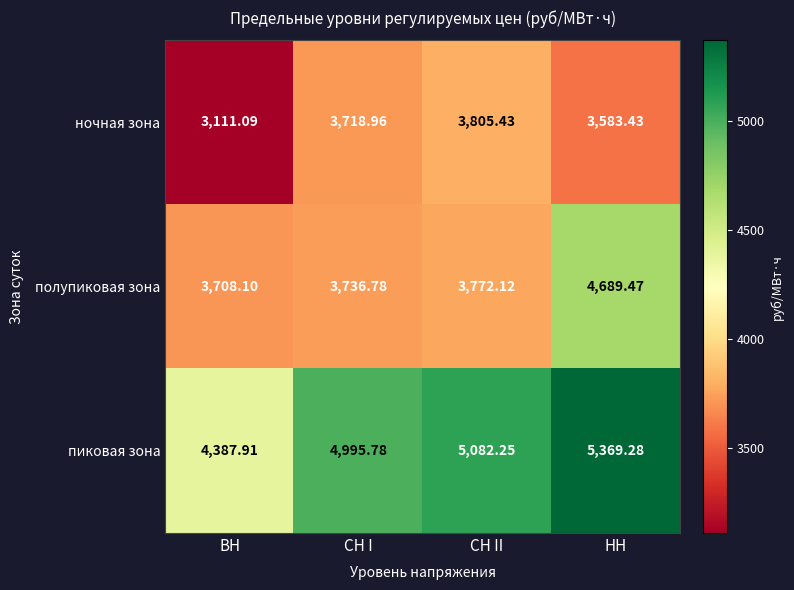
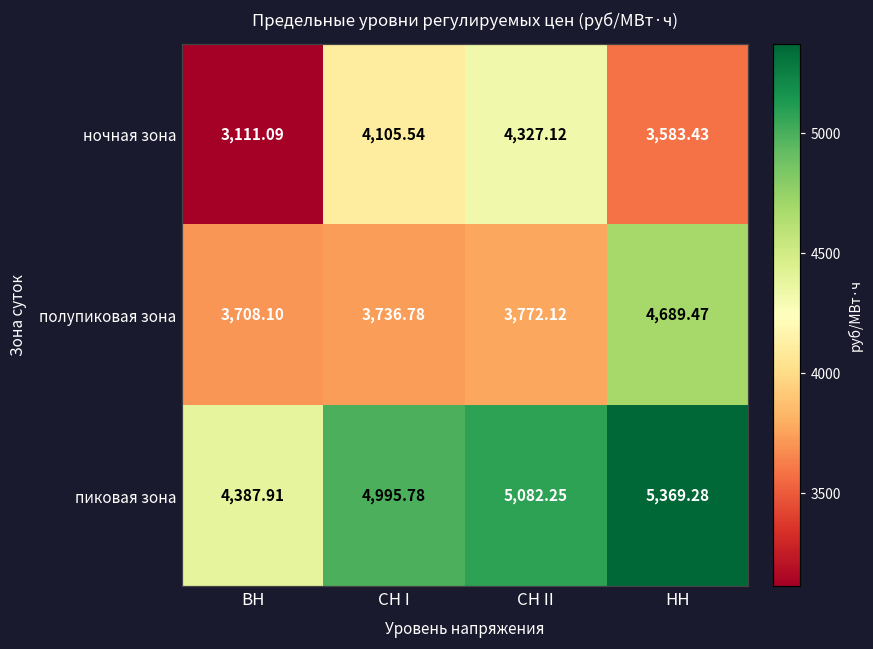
  {
    "ночная зона": {
      "ВН": "3,111.09",
-     "СН I": "3,718.96",
-     "СН II": "3,805.43",
+     "СН I": "4,105.54",
+     "СН II": "4,327.12",
      "НН": "3,583.43"
    },
    "полупиковая зона": {
      "ВН": "3,708.10",
      "СН I": "3,736.78",
      "СН II": "3,772.12",
      "НН": "4,689.47"
    },
    "пиковая зона": {
      "ВН": "4,387.91",
      "СН I": "4,995.78",
      "СН II": "5,082.25",
      "НН": "5,369.28"
    }
  }
